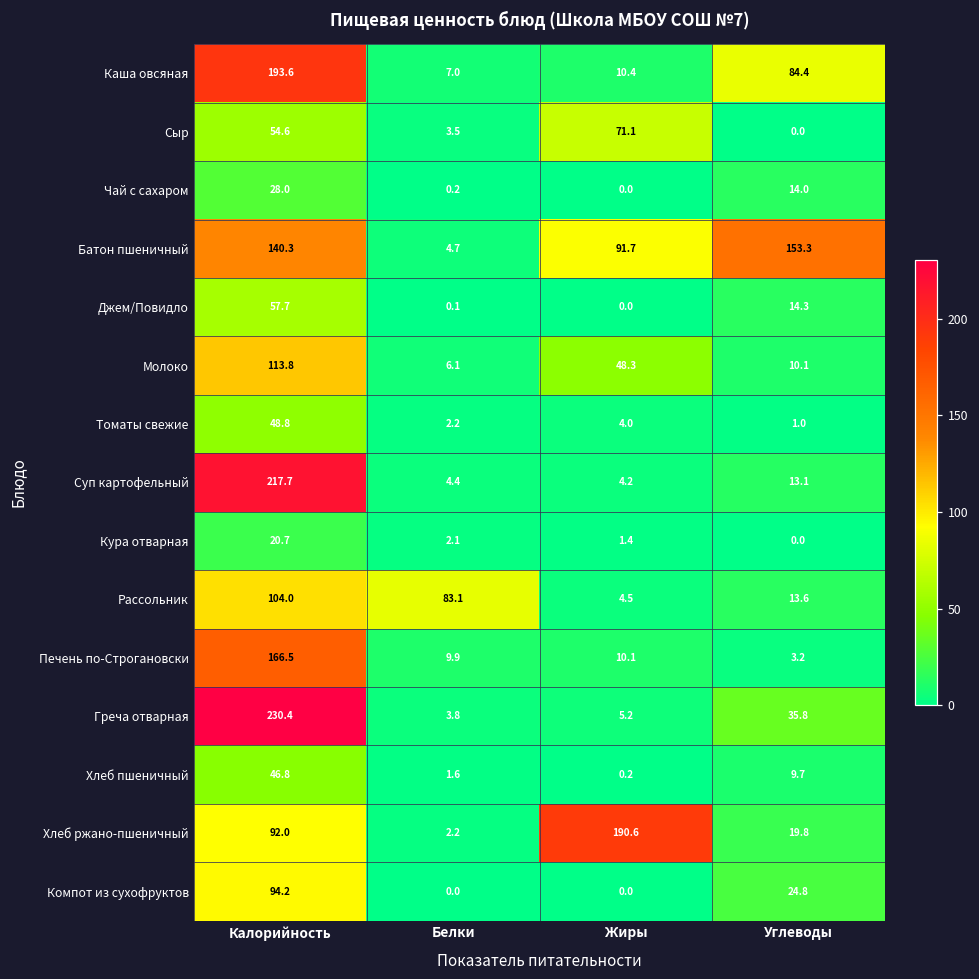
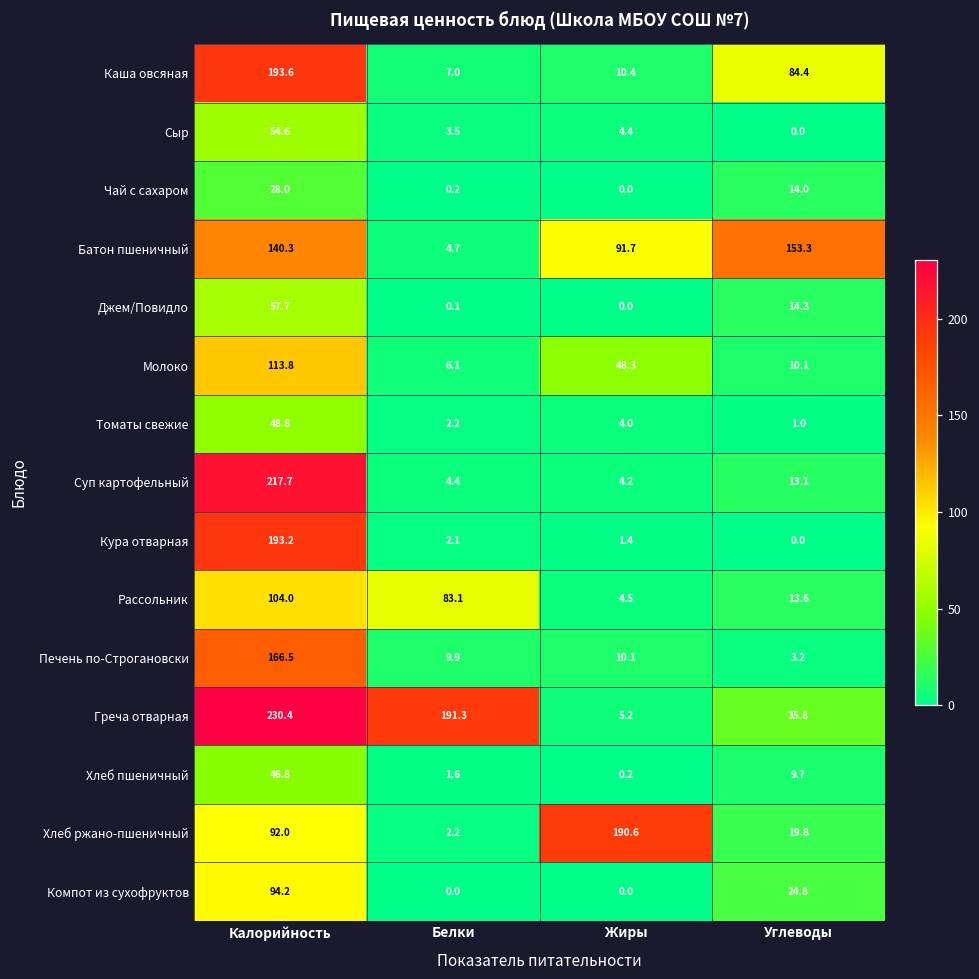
  {
    "Каша овсяная": {
      "Калорийность": 193.6,
      "Белки": 7.0,
      "Жиры": 10.4,
      "Углеводы": 84.4
    },
    "Сыр": {
      "Калорийность": 54.6,
      "Белки": 3.5,
-     "Жиры": 71.1,
+     "Жиры": 4.4,
      "Углеводы": 0.0
    },
    "Чай с сахаром": {
      "Калорийность": 28.0,
      "Белки": 0.2,
      "Жиры": 0.0,
      "Углеводы": 14.0
    },
    "Батон пшеничный": {
      "Калорийность": 140.3,
      "Белки": 4.7,
      "Жиры": 91.7,
      "Углеводы": 153.3
    },
    "Джем/Повидло": {
      "Калорийность": 57.7,
      "Белки": 0.1,
      "Жиры": 0.0,
      "Углеводы": 14.3
    },
    "Молоко": {
      "Калорийность": 113.8,
      "Белки": 6.1,
      "Жиры": 48.3,
      "Углеводы": 10.1
    },
    "Томаты свежие": {
      "Калорийность": 48.8,
      "Белки": 2.2,
      "Жиры": 4.0,
      "Углеводы": 1.0
    },
    "Суп картофельный": {
      "Калорийность": 217.7,
      "Белки": 4.4,
      "Жиры": 4.2,
      "Углеводы": 13.1
    },
    "Кура отварная": {
-     "Калорийность": 20.7,
+     "Калорийность": 193.2,
      "Белки": 2.1,
      "Жиры": 1.4,
      "Углеводы": 0.0
    },
    "Рассольник": {
      "Калорийность": 104.0,
      "Белки": 83.1,
      "Жиры": 4.5,
      "Углеводы": 13.6
    },
    "Печень по-Строгановски": {
      "Калорийность": 166.5,
      "Белки": 9.9,
      "Жиры": 10.1,
      "Углеводы": 3.2
    },
    "Греча отварная": {
      "Калорийность": 230.4,
-     "Белки": 3.8,
+     "Белки": 191.3,
      "Жиры": 5.2,
      "Углеводы": 35.8
    },
    "Хлеб пшеничный": {
      "Калорийность": 46.8,
      "Белки": 1.6,
      "Жиры": 0.2,
      "Углеводы": 9.7
    },
    "Хлеб ржано-пшеничный": {
      "Калорийность": 92.0,
      "Белки": 2.2,
      "Жиры": 190.6,
      "Углеводы": 19.8
    },
    "Компот из сухофруктов": {
      "Калорийность": 94.2,
      "Белки": 0.0,
      "Жиры": 0.0,
      "Углеводы": 24.8
    }
  }
